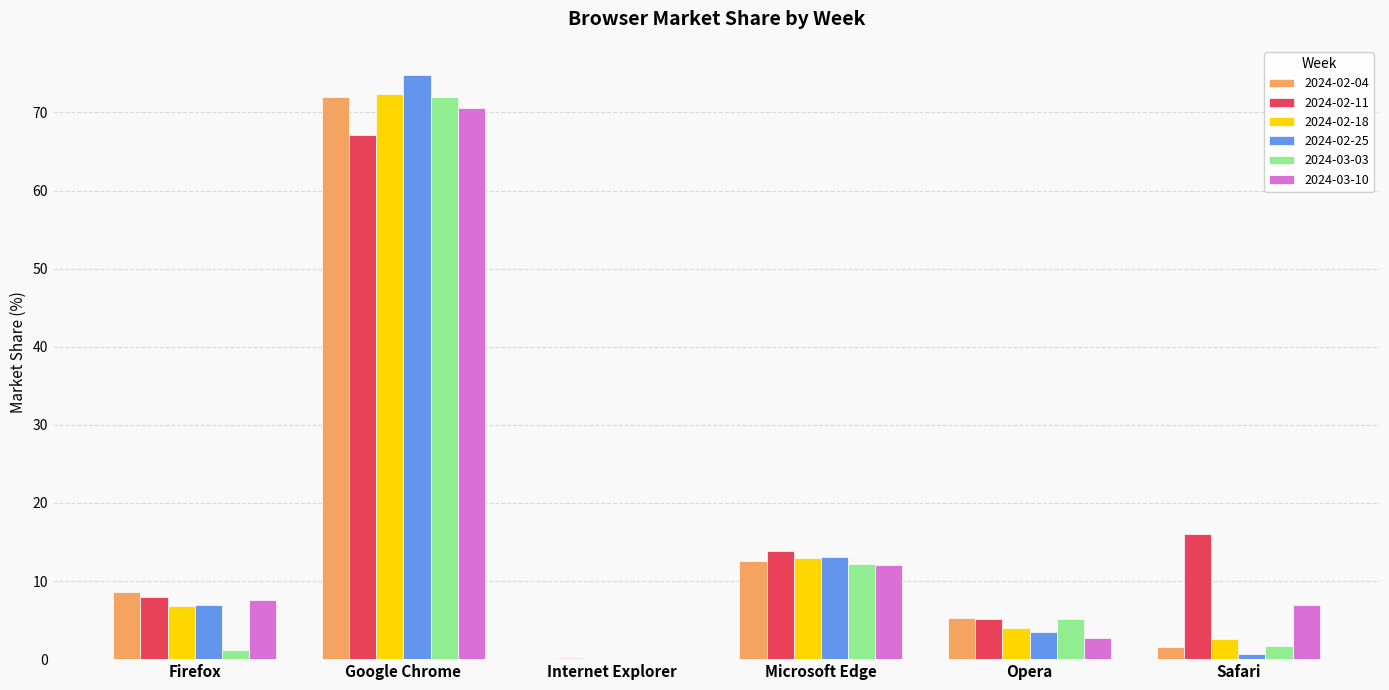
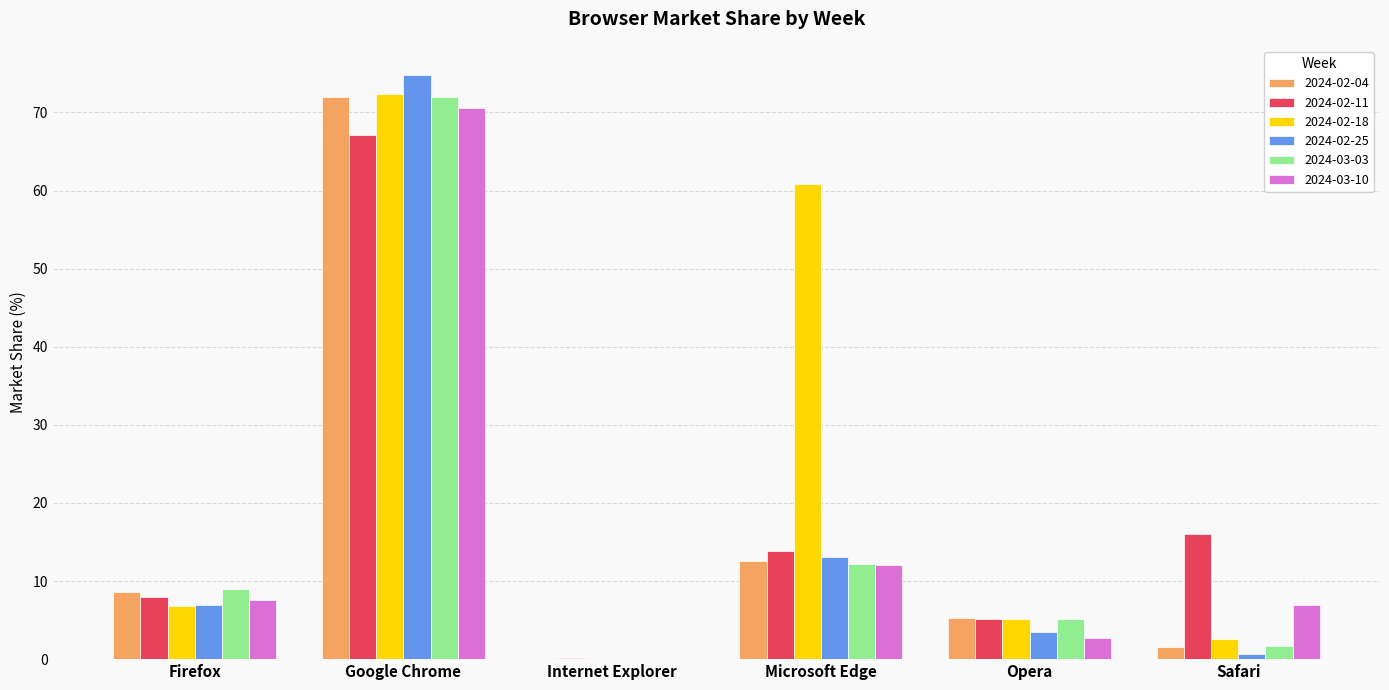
  {
    "2024-02-04": {
      "Firefox": 9,
      "Google Chrome": 72,
      "Internet Explorer": 0,
      "Microsoft Edge": 13,
      "Opera": 5,
      "Safari": 2
    },
    "2024-02-11": {
      "Firefox": 8,
      "Google Chrome": 67,
      "Microsoft Edge": 14,
      "Opera": 5,
      "Safari": 16
    },
    "2024-02-18": {
      "Firefox": 7,
      "Google Chrome": 72,
      "Internet Explorer": 0,
-     "Microsoft Edge": 13,
-     "Opera": 4,
+     "Microsoft Edge": 61,
+     "Opera": 5,
      "Safari": 3
    },
    "2024-02-25": {
      "Firefox": 7,
      "Google Chrome": 75,
      "Internet Explorer": 0,
      "Microsoft Edge": 13,
      "Opera": 3,
      "Safari": 1
    },
    "2024-03-03": {
-     "Firefox": 1,
+     "Firefox": 9,
      "Google Chrome": 72,
      "Internet Explorer": 0,
      "Microsoft Edge": 12,
      "Opera": 5,
      "Safari": 2
    },
    "2024-03-10": {
      "Firefox": 8,
      "Google Chrome": 71,
      "Internet Explorer": 0,
      "Microsoft Edge": 12,
      "Opera": 3,
      "Safari": 7
    }
  }
